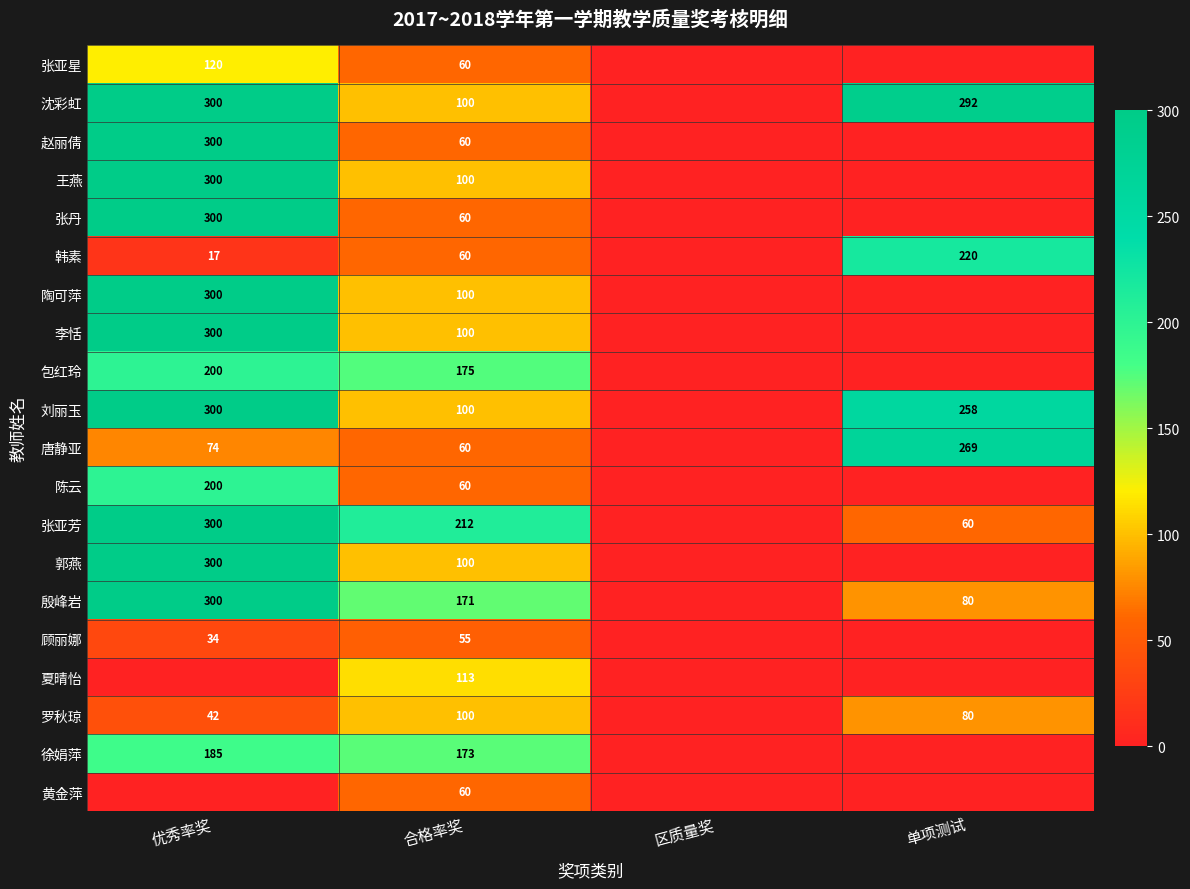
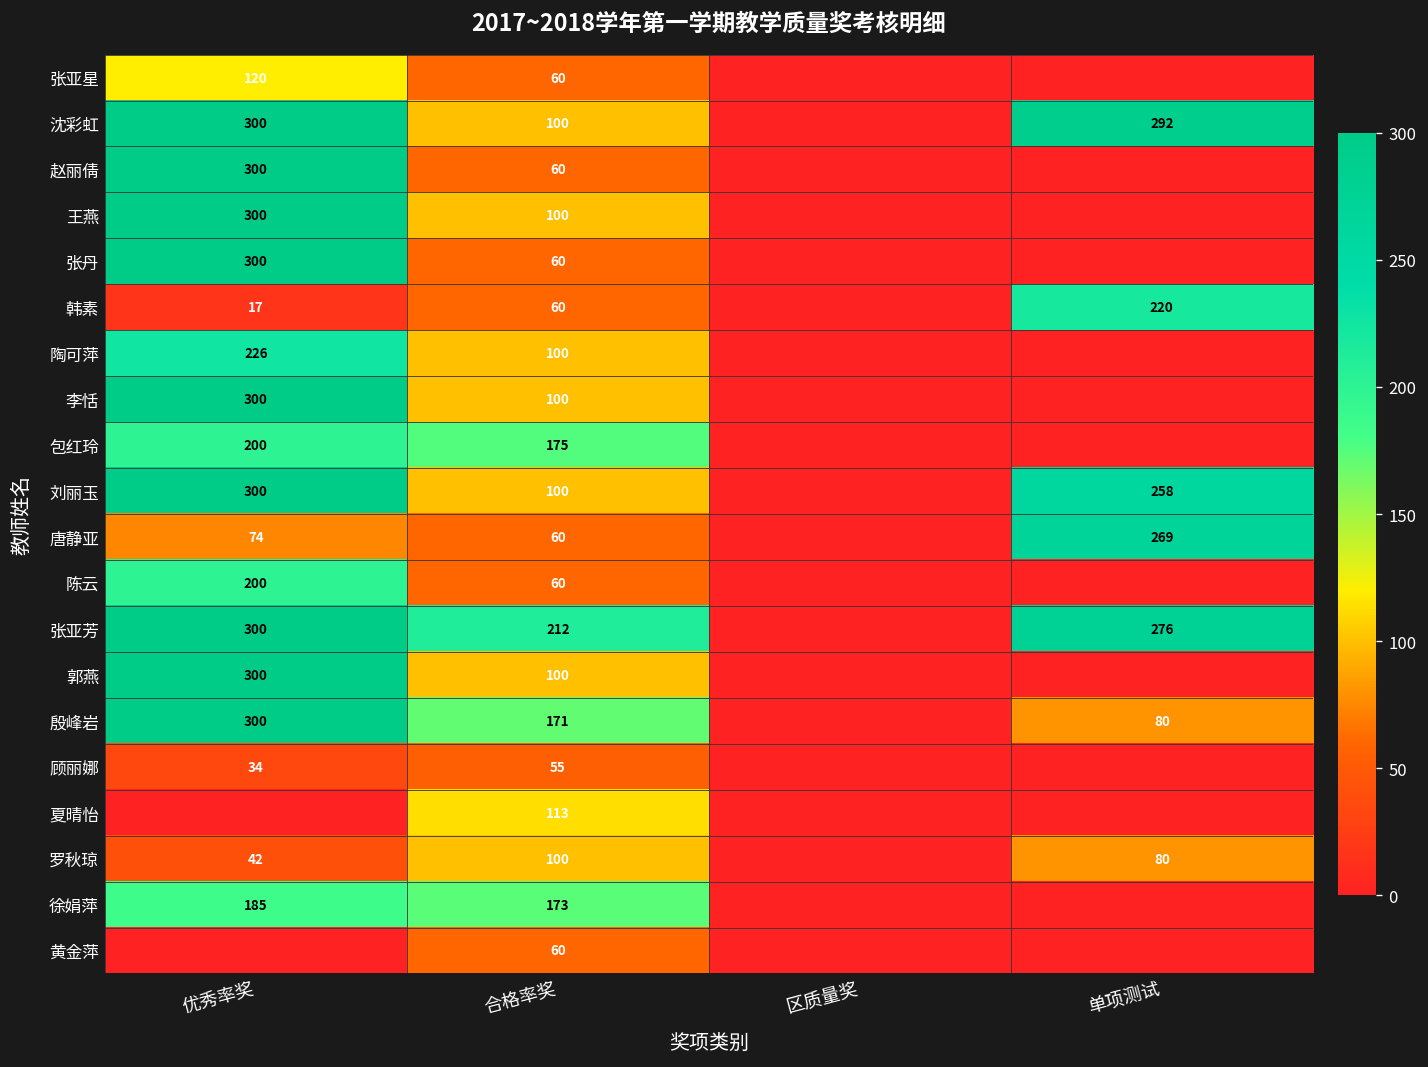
  {
    "张亚星": {
      "优秀率奖": 120,
      "合格率奖": 60
    },
    "沈彩虹": {
      "优秀率奖": 300,
      "合格率奖": 100,
      "单项测试": 292
    },
    "赵丽倩": {
      "优秀率奖": 300,
      "合格率奖": 60
    },
    "王燕": {
      "优秀率奖": 300,
      "合格率奖": 100
    },
    "张丹": {
      "优秀率奖": 300,
      "合格率奖": 60
    },
    "韩素": {
      "优秀率奖": 17,
      "合格率奖": 60,
      "单项测试": 220
    },
    "陶可萍": {
-     "优秀率奖": 300,
+     "优秀率奖": 226,
      "合格率奖": 100
    },
    "李恬": {
      "优秀率奖": 300,
      "合格率奖": 100
    },
    "包红玲": {
      "优秀率奖": 200,
      "合格率奖": 175
    },
    "刘丽玉": {
      "优秀率奖": 300,
      "合格率奖": 100,
      "单项测试": 258
    },
    "唐静亚": {
      "优秀率奖": 74,
      "合格率奖": 60,
      "单项测试": 269
    },
    "陈云": {
      "优秀率奖": 200,
      "合格率奖": 60
    },
    "张亚芳": {
      "优秀率奖": 300,
      "合格率奖": 212,
-     "单项测试": 60
+     "单项测试": 276
    },
    "郭燕": {
      "优秀率奖": 300,
      "合格率奖": 100
    },
    "殷峰岩": {
      "优秀率奖": 300,
      "合格率奖": 171,
      "单项测试": 80
    },
    "顾丽娜": {
      "优秀率奖": 34,
      "合格率奖": 55
    },
    "夏晴怡": {
      "合格率奖": 113
    },
    "罗秋琼": {
      "优秀率奖": 42,
      "合格率奖": 100,
      "单项测试": 80
    },
    "徐娟萍": {
      "优秀率奖": 185,
      "合格率奖": 173
    },
    "黄金萍": {
      "合格率奖": 60
    }
  }
